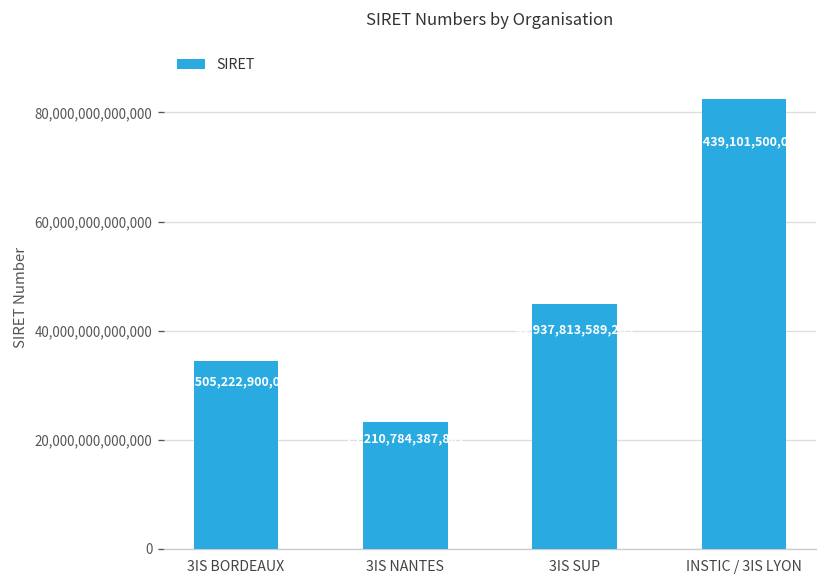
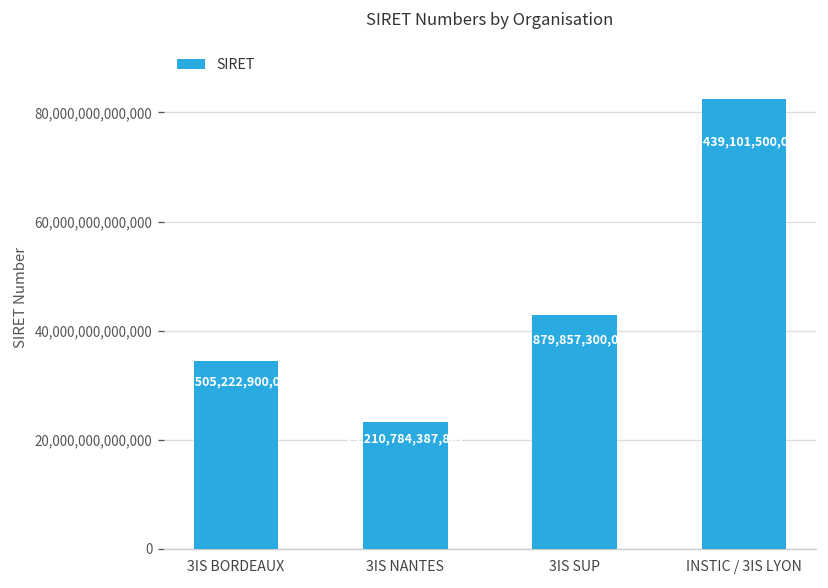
  {
    "3IS BORDEAUX": "34,505,222,900,043",
    "3IS NANTES": "23,210,784,387,801",
-   "3IS SUP": "44,937,813,589,205",
+   "3IS SUP": "42,879,857,300,070",
    "INSTIC / 3IS LYON": "82,439,101,500,024"
  }
